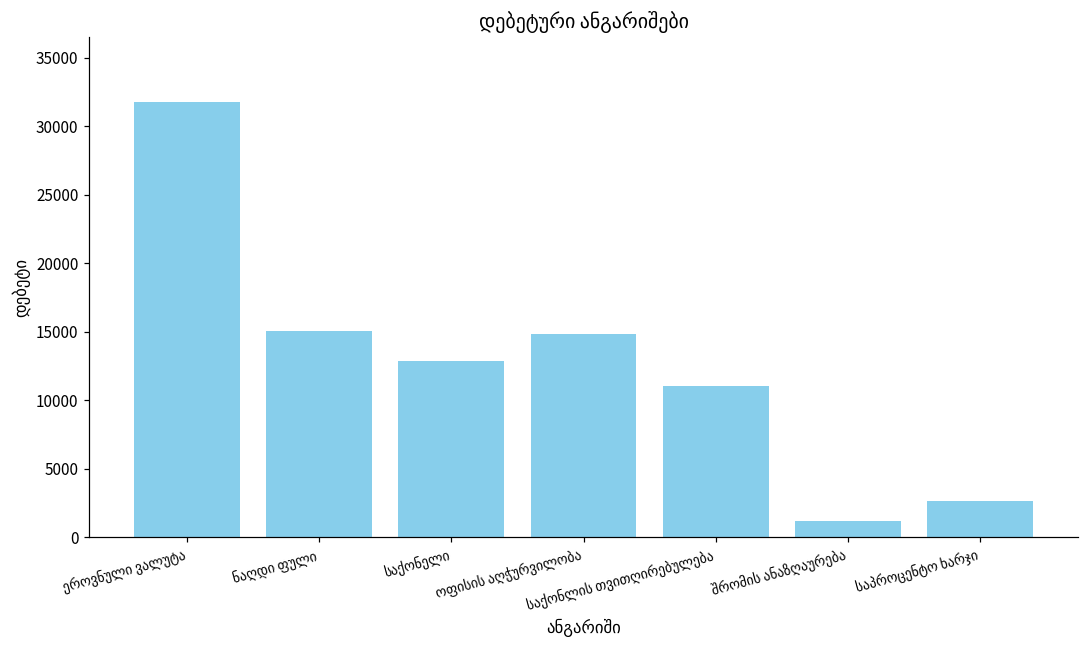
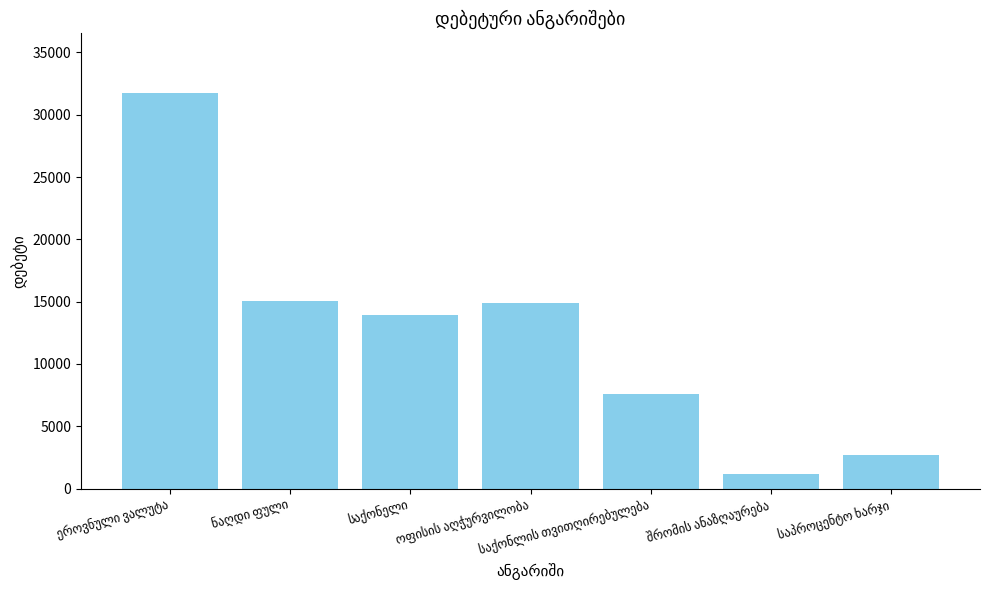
  {
    "ეროვნული ვალუტა": 31800,
    "ნაღდი ფული": 15000,
-   "საქონელი": 12900,
+   "საქონელი": 14000,
    "ოფისის აღჭურვილობა": 14900,
-   "საქონლის თვითღირებულება": 11100,
+   "საქონლის თვითღირებულება": 7600,
    "შრომის ანაზღაურება": 1200,
    "საპროცენტო ხარჯი": 2700
  }
